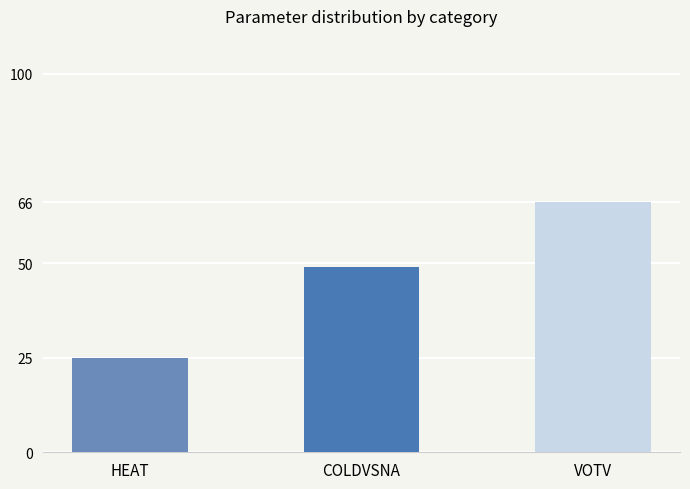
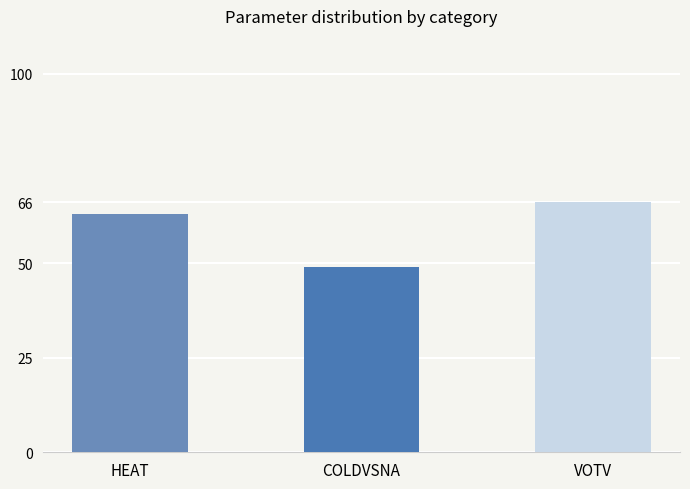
  {
-   "HEAT": 25,
+   "HEAT": 63,
    "COLDVSNA": 49,
    "VOTV": 66
  }
